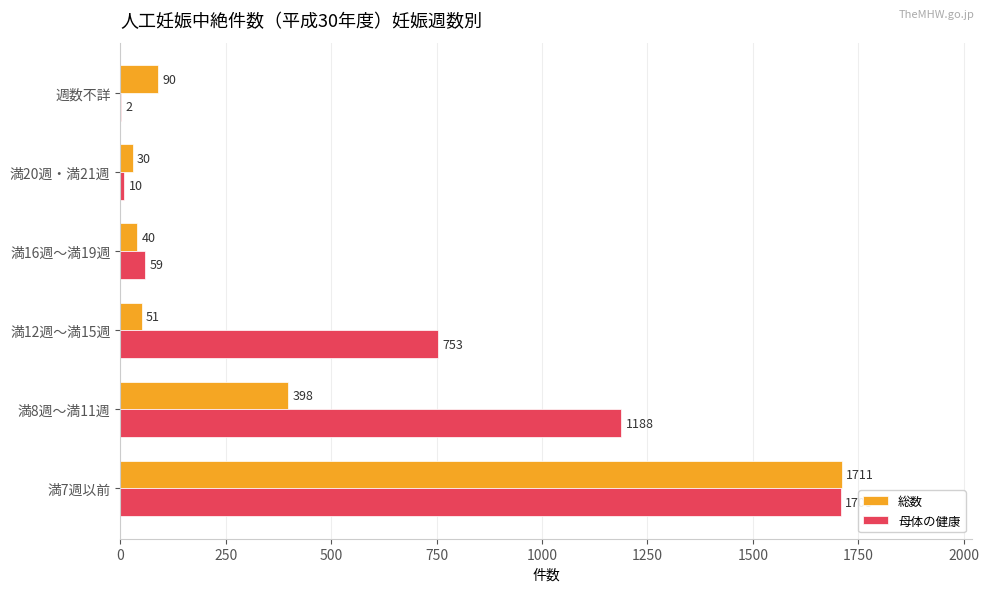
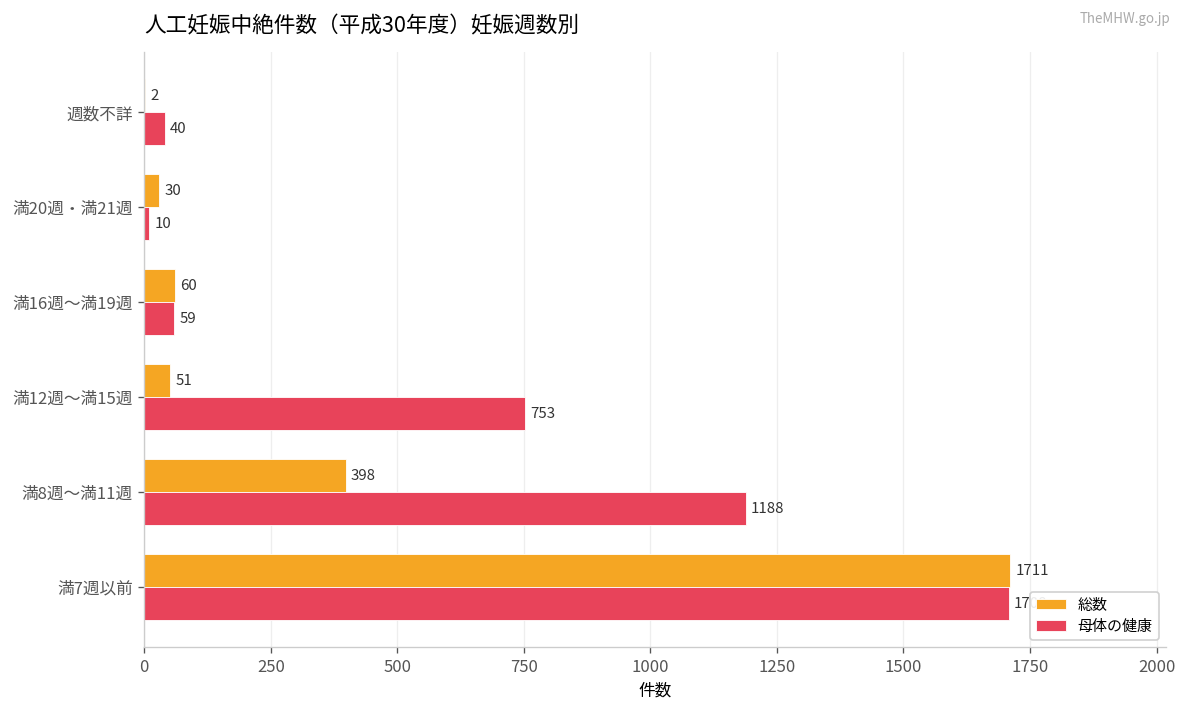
  {
    "総数": {
-     "週数不詳": 90,
+     "週数不詳": 2,
      "満20週・満21週": 30,
-     "満16週～満19週": 40,
+     "満16週～満19週": 60,
      "満12週～満15週": 51,
      "満8週～満11週": 398,
      "満7週以前": 1711
    },
    "母体の健康": {
-     "週数不詳": 2,
+     "週数不詳": 40,
      "満20週・満21週": 10,
      "満16週～満19週": 59,
      "満12週～満15週": 753,
      "満8週～満11週": 1188
    }
  }
